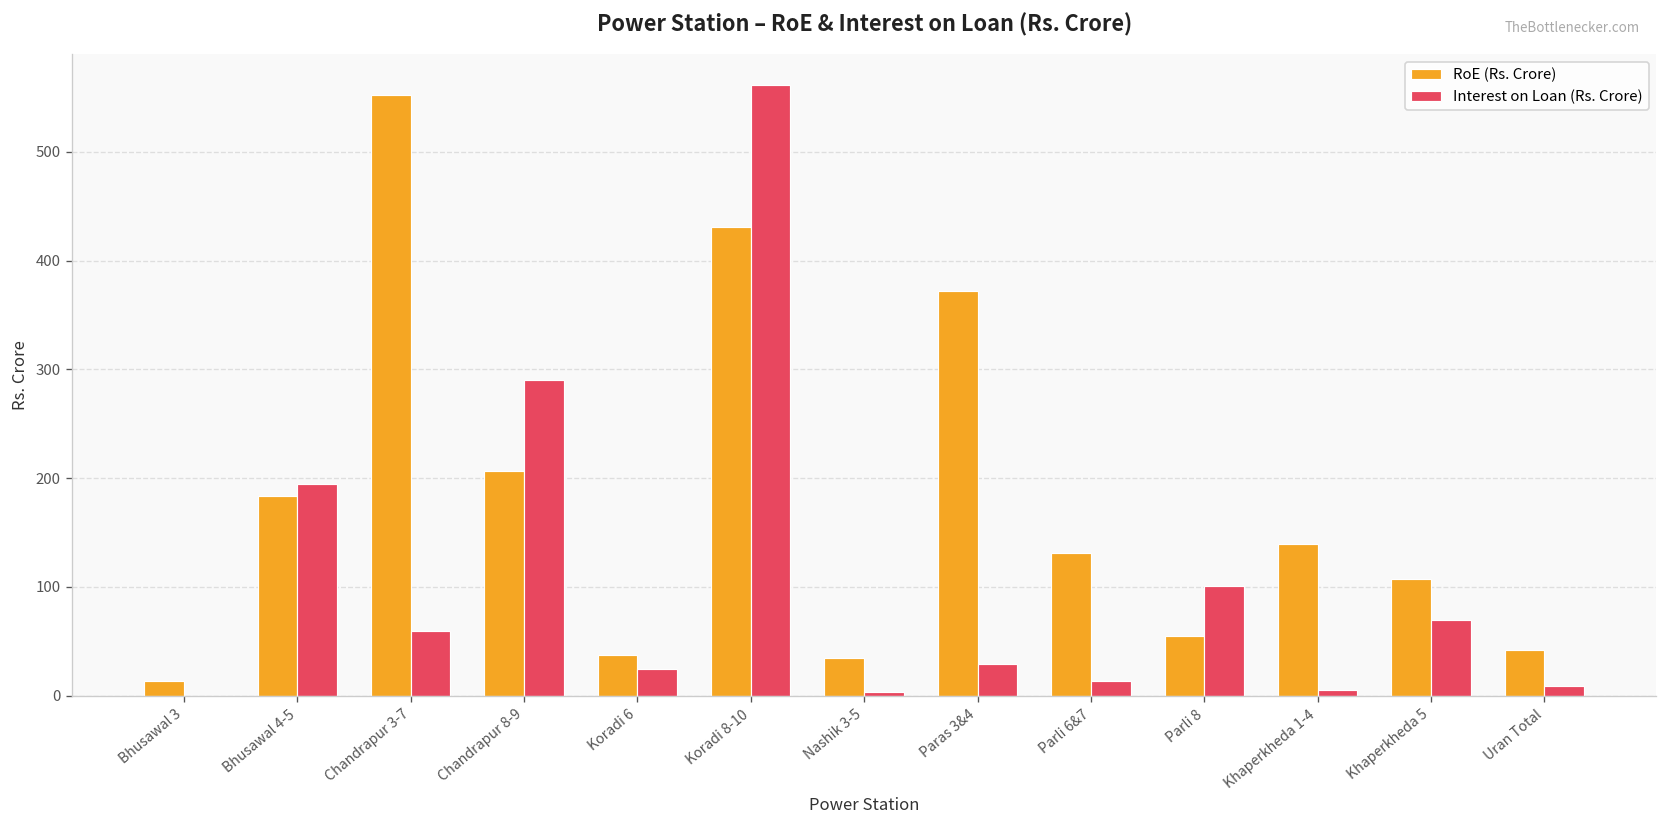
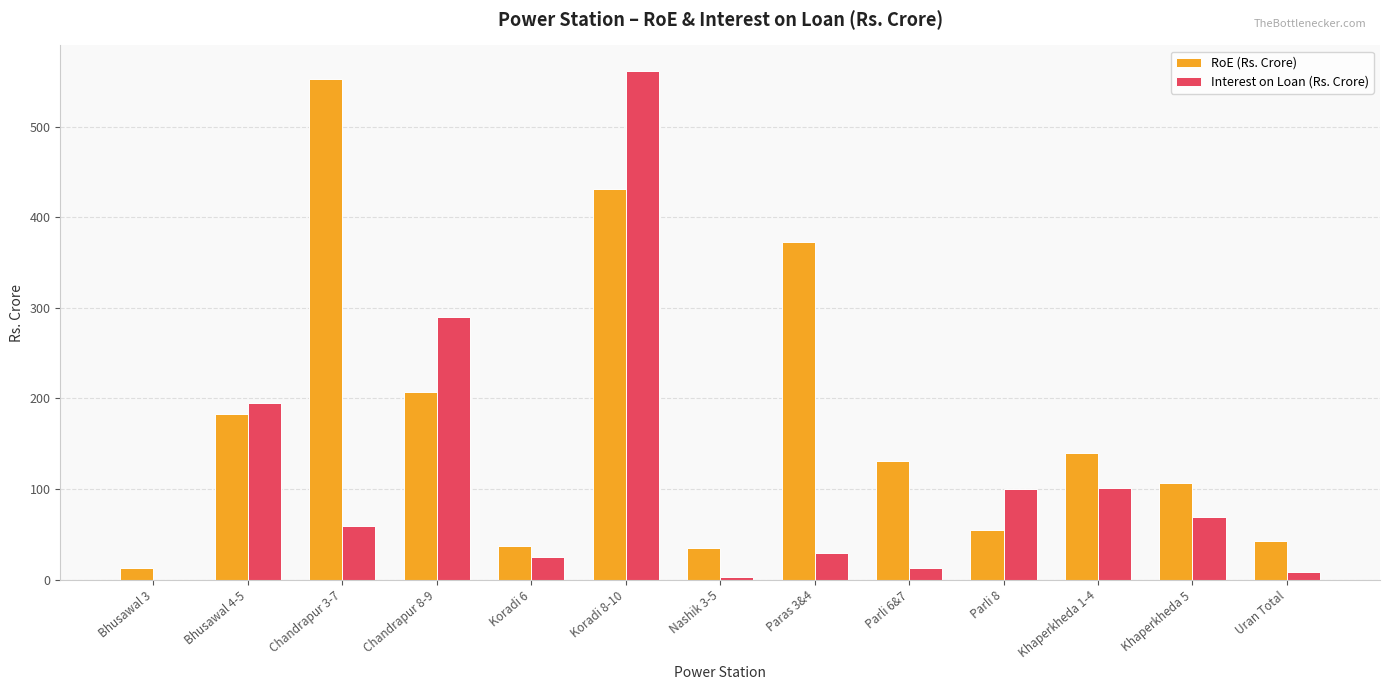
  {
    "RoE (Rs. Crore)": {
      "Bhusawal 3": 10,
      "Bhusawal 4-5": 180,
      "Chandrapur 3-7": 550,
      "Chandrapur 8-9": 210,
      "Koradi 6": 40,
      "Koradi 8-10": 430,
      "Nashik 3-5": 40,
      "Paras 3&4": 370,
      "Parli 6&7": 130,
      "Parli 8": 60,
      "Khaperkheda 1-4": 140,
      "Khaperkheda 5": 110,
      "Uran Total": 40
    },
    "Interest on Loan (Rs. Crore)": {
      "Bhusawal 3": 0,
      "Bhusawal 4-5": 190,
      "Chandrapur 3-7": 60,
      "Chandrapur 8-9": 290,
      "Koradi 6": 30,
      "Koradi 8-10": 560,
      "Nashik 3-5": 0,
      "Paras 3&4": 30,
      "Parli 6&7": 10,
      "Parli 8": 100,
-     "Khaperkheda 1-4": 10,
+     "Khaperkheda 1-4": 100,
      "Khaperkheda 5": 70,
      "Uran Total": 10
    }
  }
